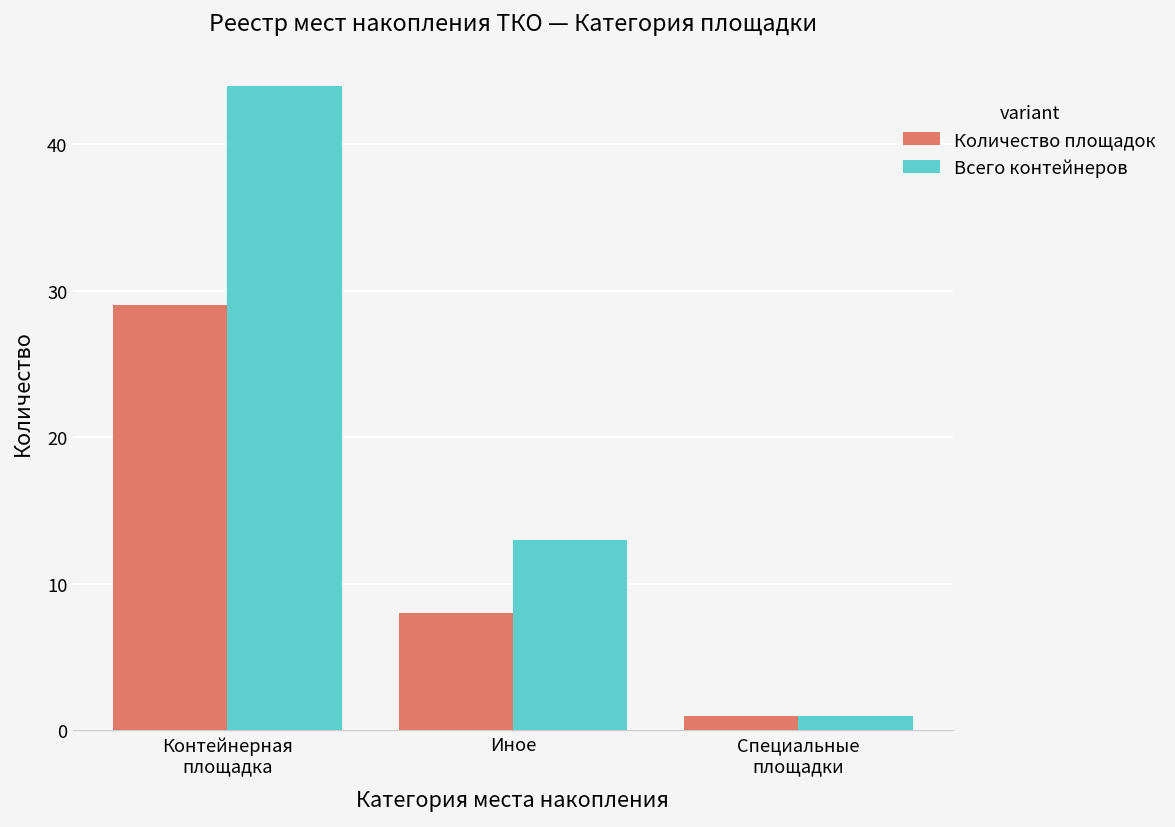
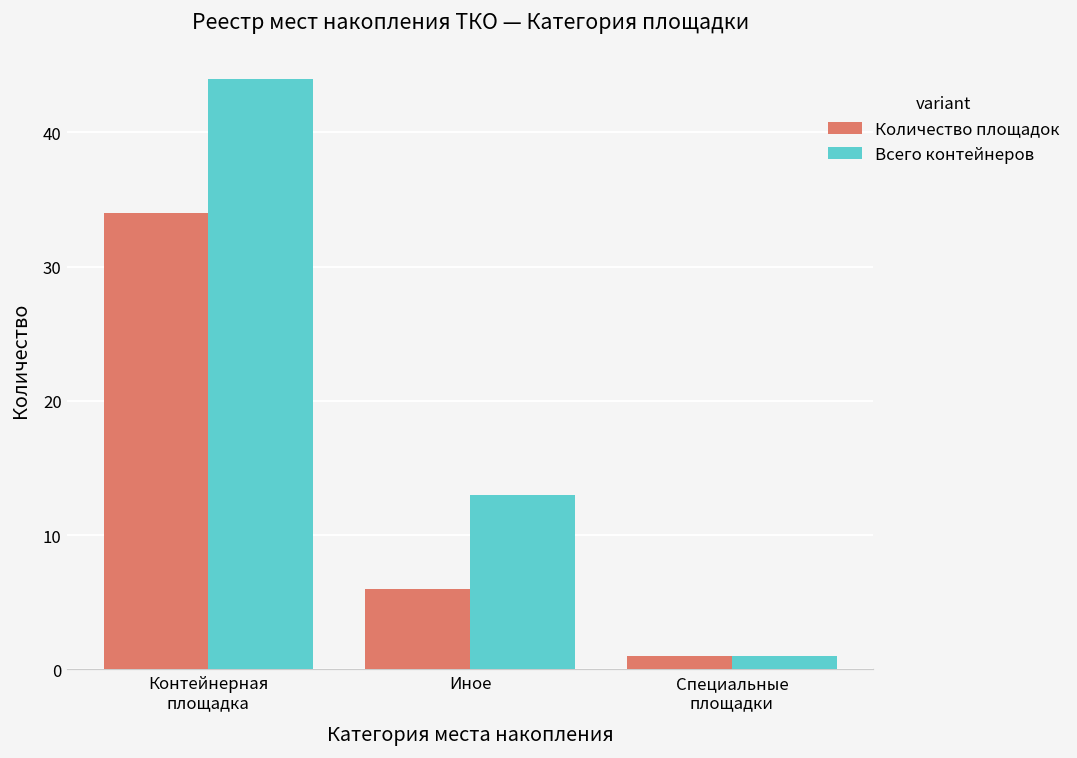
  {
    "Количество площадок": {
-     "Контейнерная площадка": 29,
-     "Иное": 8,
+     "Контейнерная площадка": 34,
+     "Иное": 6,
      "Специальные площадки": 1
    },
    "Всего контейнеров": {
      "Контейнерная площадка": 44,
      "Иное": 13,
      "Специальные площадки": 1
    }
  }
